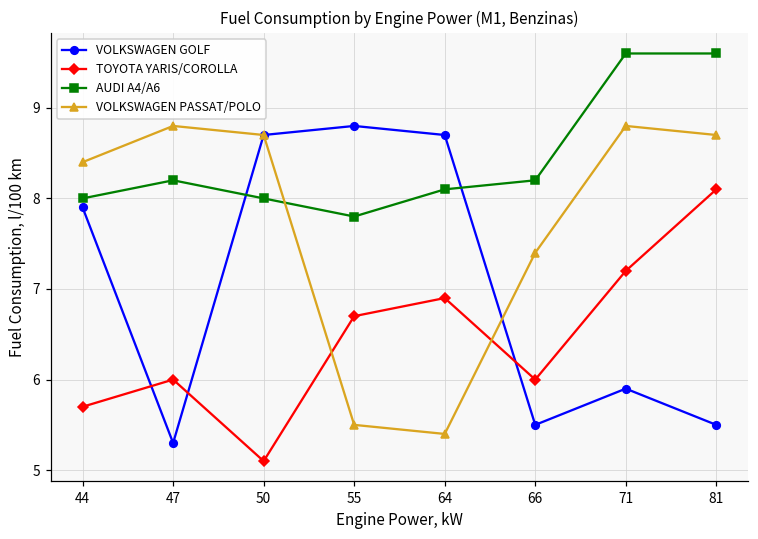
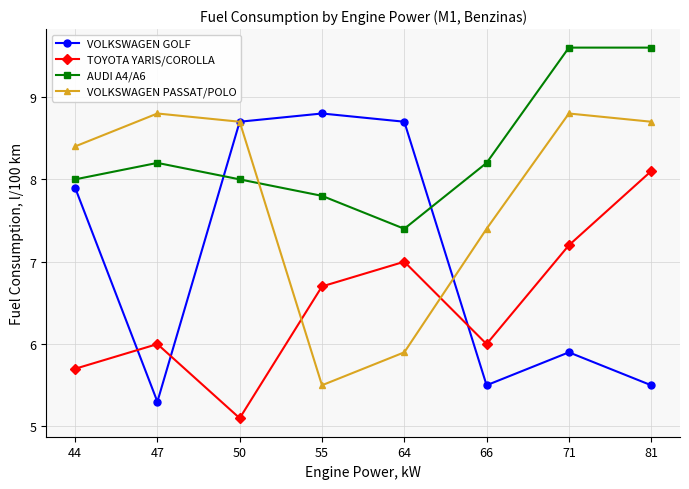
  {
    "VOLKSWAGEN GOLF": {
      "44": 7.9,
      "47": 5.3,
      "55": 8.8,
      "64": 8.7,
      "66": 5.5,
      "71": 5.9,
      "81": 5.5
    },
    "TOYOTA YARIS/COROLLA": {
      "44": 5.7,
      "47": 6.0,
      "50": 5.1,
      "55": 6.7,
-     "64": 6.9,
+     "64": 7.0,
      "66": 6.0,
      "71": 7.2,
      "81": 8.1
    },
    "AUDI A4/A6": {
      "44": 8.0,
      "47": 8.2,
      "50": 8.0,
      "55": 7.8,
-     "64": 8.1,
+     "64": 7.4,
      "66": 8.2,
      "71": 9.6,
      "81": 9.6
    },
    "VOLKSWAGEN PASSAT/POLO": {
      "44": 8.4,
      "47": 8.8,
      "55": 5.5,
-     "64": 5.4,
+     "64": 5.9,
      "66": 7.4,
      "71": 8.8,
      "81": 8.7
    }
  }
